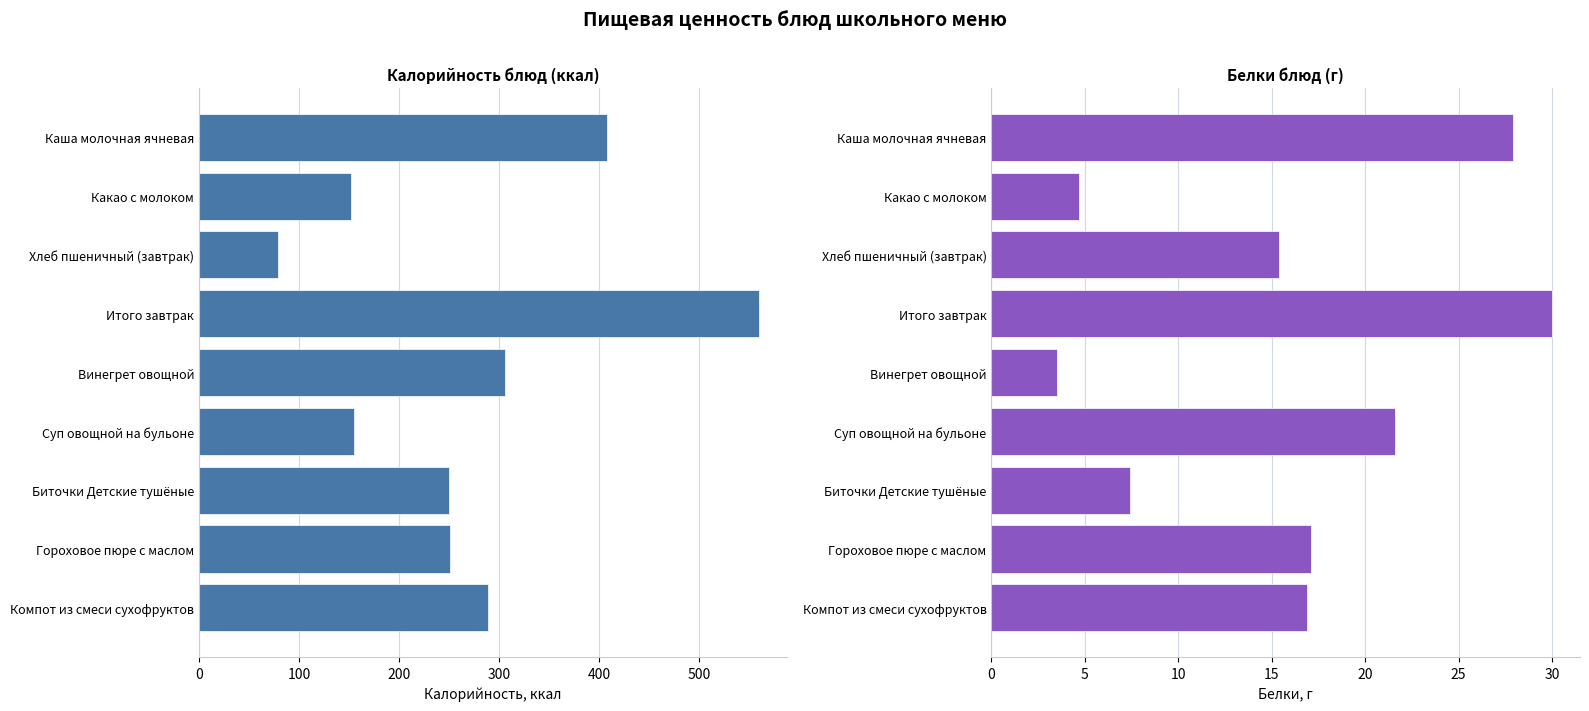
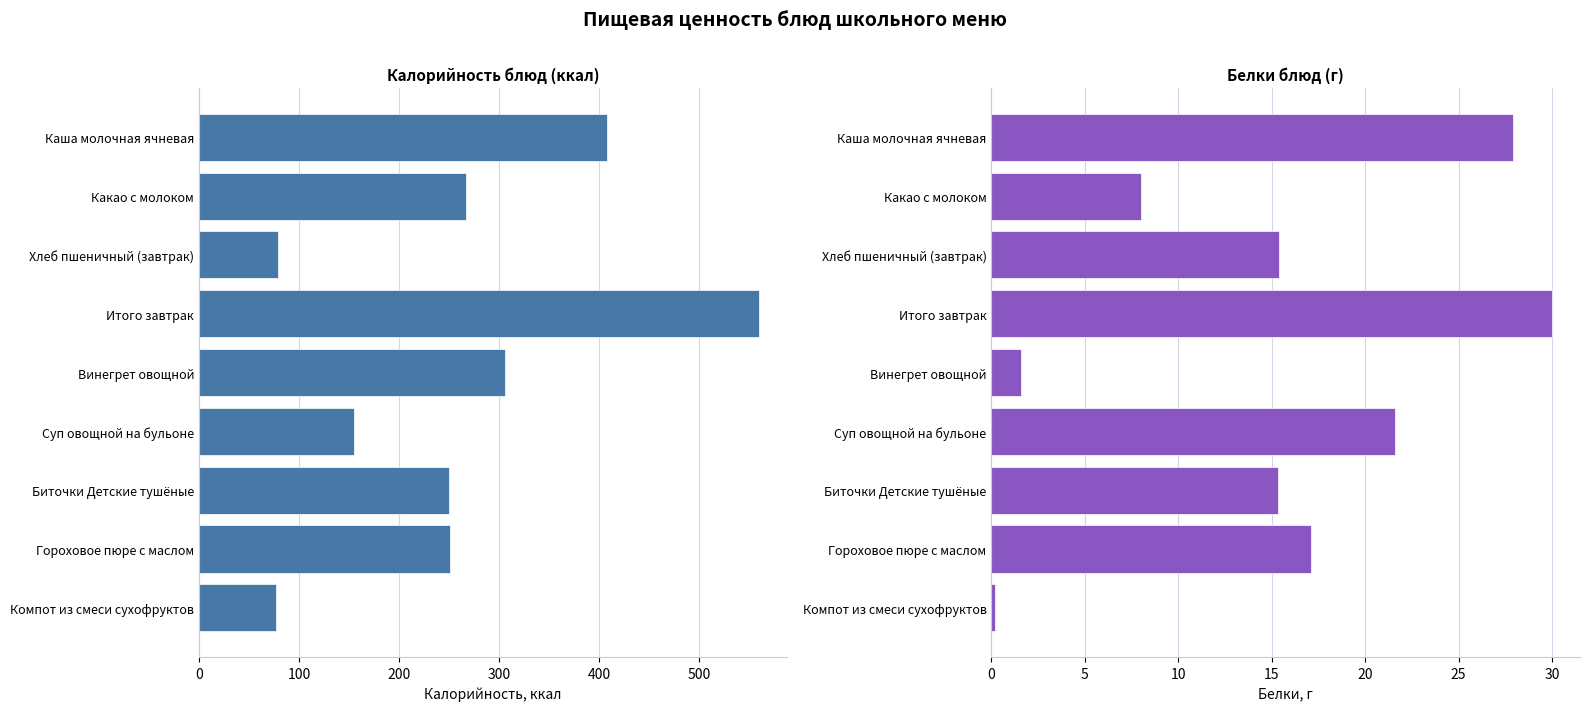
  {
    "Калорийность блюд (ккал)": {
      "Каша молочная ячневая": 408,
-     "Какао с молоком": 152,
+     "Какао с молоком": 267,
      "Хлеб пшеничный (завтрак)": 79,
      "Итого завтрак": 560,
      "Винегрет овощной": 305,
      "Суп овощной на бульоне": 155,
      "Биточки Детские тушёные": 250,
      "Гороховое пюре с маслом": 250,
-     "Компот из смеси сухофруктов": 289
+     "Компот из смеси сухофруктов": 77
    },
    "Белки блюд (г)": {
      "Каша молочная ячневая": 27.9,
-     "Какао с молоком": 4.7,
+     "Какао с молоком": 8.0,
      "Хлеб пшеничный (завтрак)": 15.4,
      "Итого завтрак": 30.0,
-     "Винегрет овощной": 3.5,
+     "Винегрет овощной": 1.6,
      "Суп овощной на бульоне": 21.6,
-     "Биточки Детские тушёные": 7.4,
+     "Биточки Детские тушёные": 15.3,
      "Гороховое пюре с маслом": 17.1,
-     "Компот из смеси сухофруктов": 16.9
+     "Компот из смеси сухофруктов": 0.2
    }
  }
